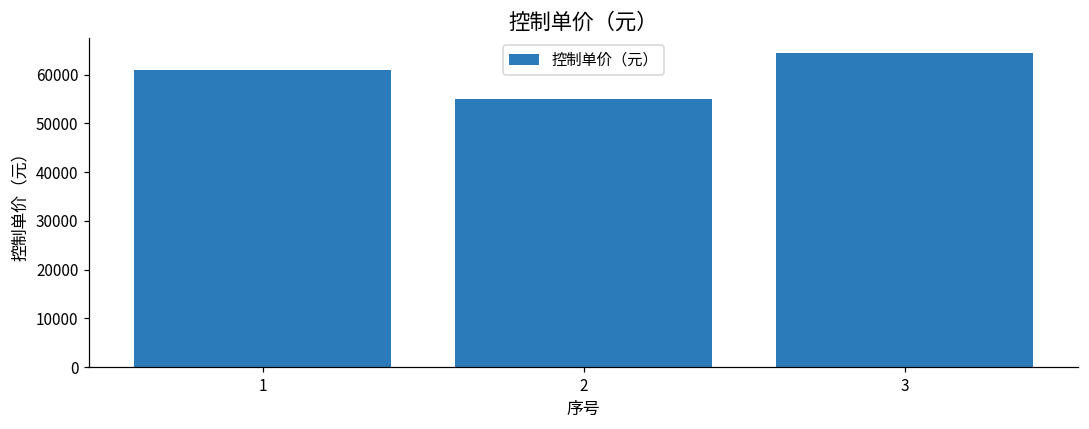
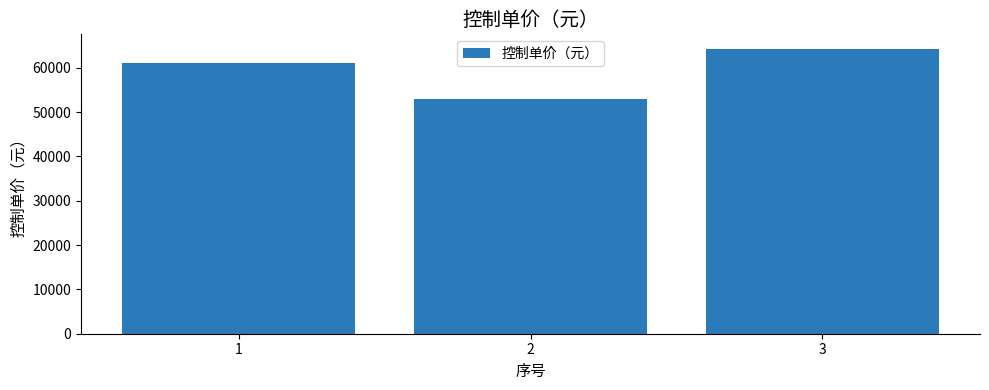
  {
    "1": 61000,
-   "2": 55000,
+   "2": 53000,
    "3": 64000
  }
